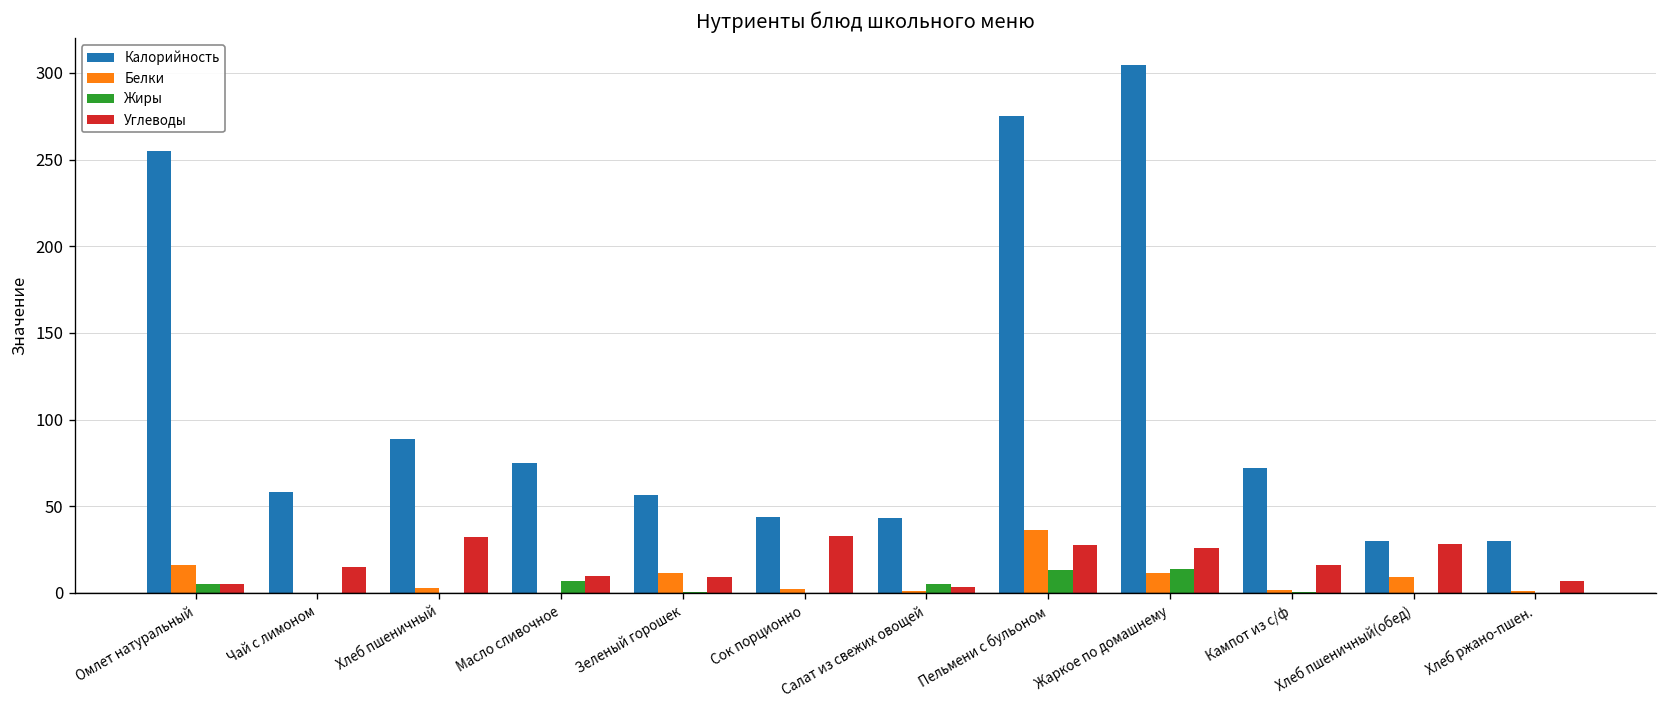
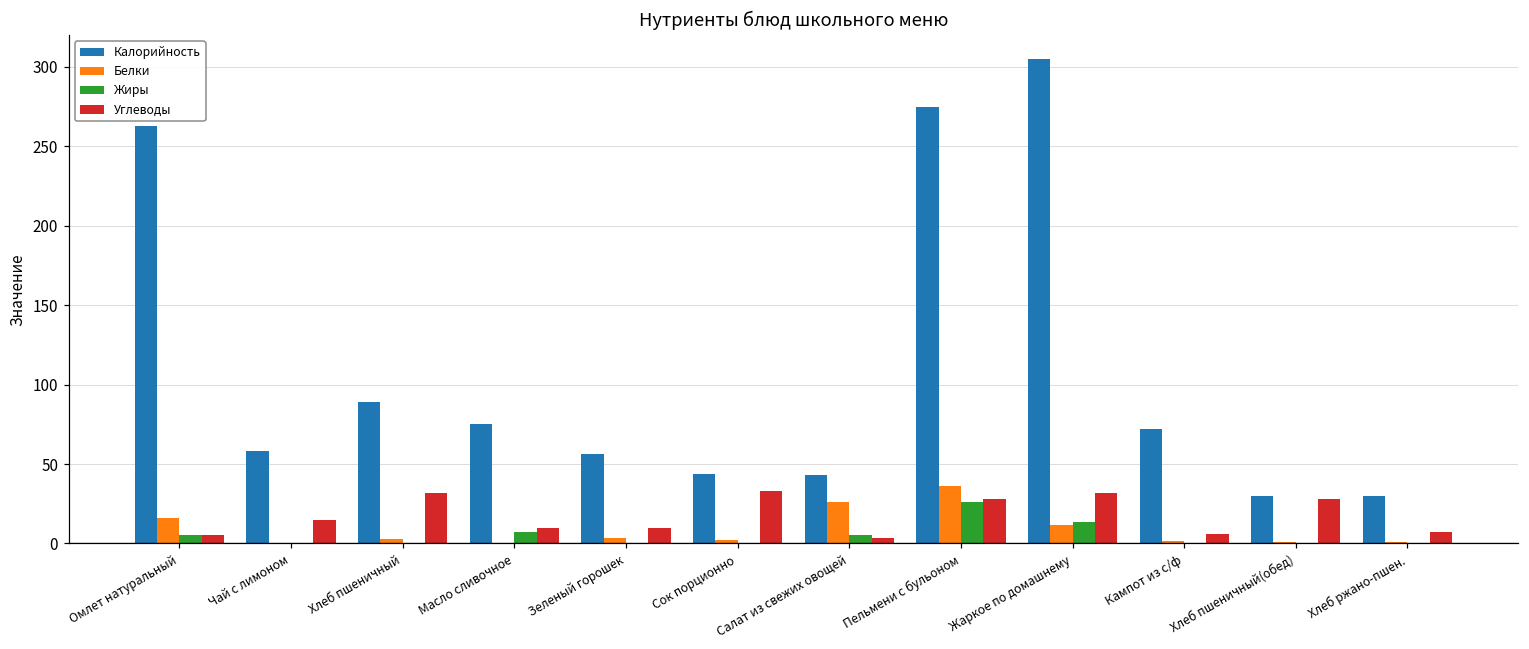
  {
    "Калорийность": {
-     "Омлет натуральный": 255,
+     "Омлет натуральный": 263,
      "Чай с лимоном": 58,
      "Хлеб пшеничный": 89,
      "Масло сливочное": 75,
      "Зеленый горошек": 56,
      "Сок порционно": 44,
      "Салат из свежих овощей": 43,
      "Пельмени с бульоном": 275,
      "Жаркое по домашнему": 305,
      "Кампот из с/ф": 72,
      "Хлеб пшеничный(обед)": 30,
      "Хлеб ржано-пшен.": 30
    },
    "Белки": {
      "Омлет натуральный": 16,
      "Чай с лимоном": 0,
      "Хлеб пшеничный": 3,
      "Масло сливочное": 0,
-     "Зеленый горошек": 11,
+     "Зеленый горошек": 3,
      "Сок порционно": 2,
-     "Салат из свежих овощей": 1,
+     "Салат из свежих овощей": 26,
      "Пельмени с бульоном": 36,
      "Жаркое по домашнему": 12,
      "Кампот из с/ф": 2,
-     "Хлеб пшеничный(обед)": 9
+     "Хлеб пшеничный(обед)": 1
    },
    "Жиры": {
      "Омлет натуральный": 5,
      "Чай с лимоном": 0,
      "Хлеб пшеничный": 0,
      "Масло сливочное": 7,
      "Сок порционно": 0,
      "Салат из свежих овощей": 5,
-     "Пельмени с бульоном": 13,
+     "Пельмени с бульоном": 26,
      "Жаркое по домашнему": 14,
      "Хлеб пшеничный(обед)": 0,
      "Хлеб ржано-пшен.": 0
    },
    "Углеводы": {
      "Омлет натуральный": 5,
      "Чай с лимоном": 15,
      "Хлеб пшеничный": 32,
      "Масло сливочное": 10,
      "Зеленый горошек": 9,
      "Сок порционно": 33,
      "Салат из свежих овощей": 4,
      "Пельмени с бульоном": 28,
-     "Жаркое по домашнему": 26,
-     "Кампот из с/ф": 16,
+     "Жаркое по домашнему": 32,
+     "Кампот из с/ф": 6,
      "Хлеб пшеничный(обед)": 28,
      "Хлеб ржано-пшен.": 7
    }
  }
